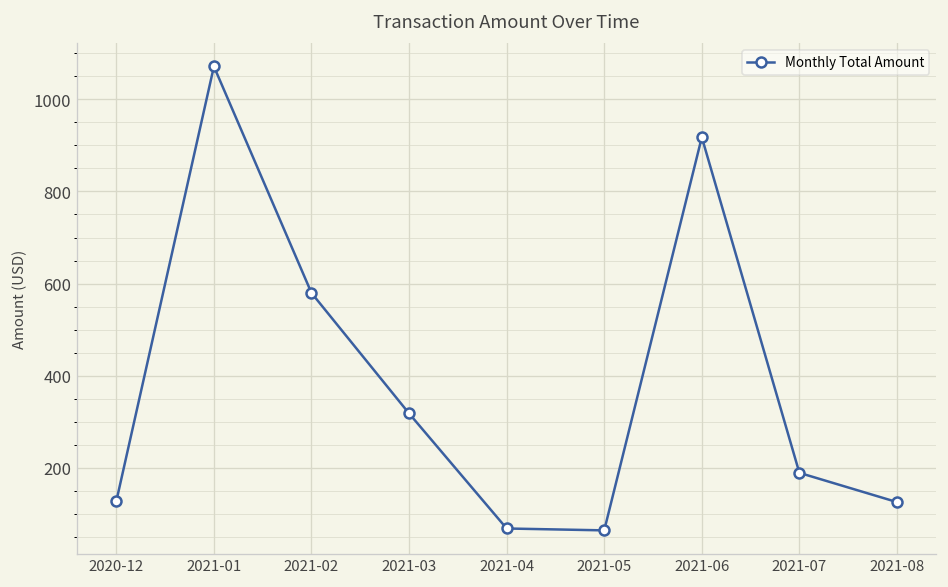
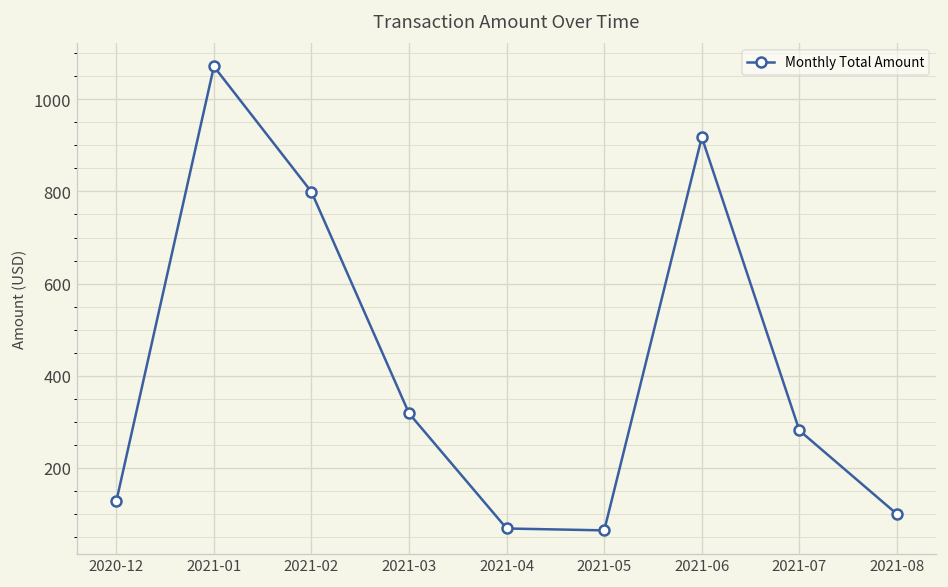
  {
    "2020-12": 130,
    "2021-01": 1070,
-   "2021-02": 580,
+   "2021-02": 800,
    "2021-03": 320,
    "2021-04": 70,
    "2021-05": 60,
    "2021-06": 920,
-   "2021-07": 190,
-   "2021-08": 130
+   "2021-07": 280,
+   "2021-08": 100
  }
